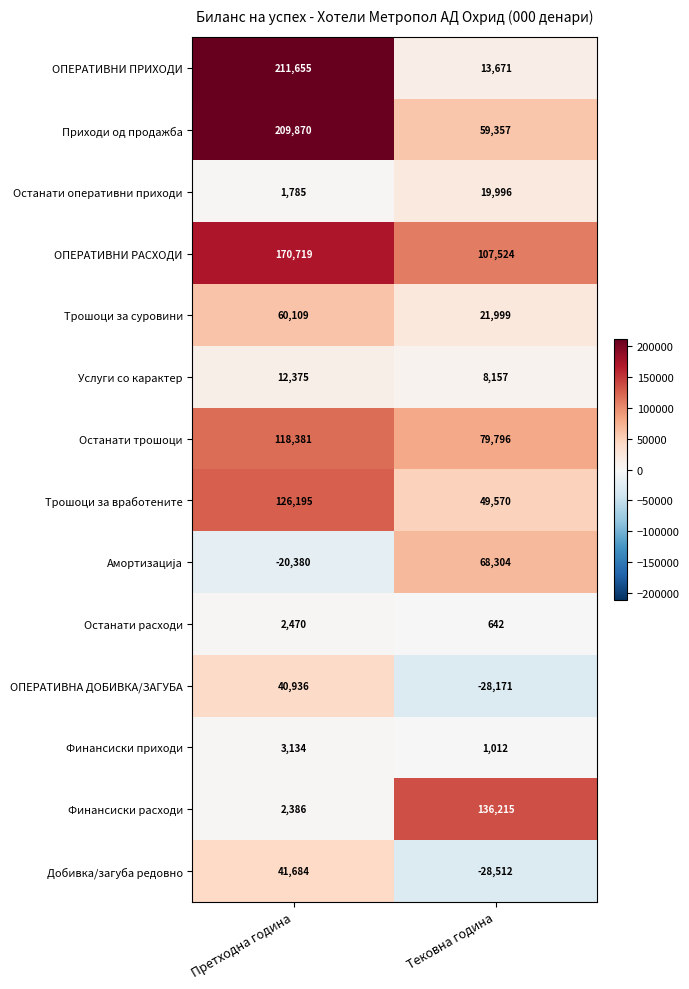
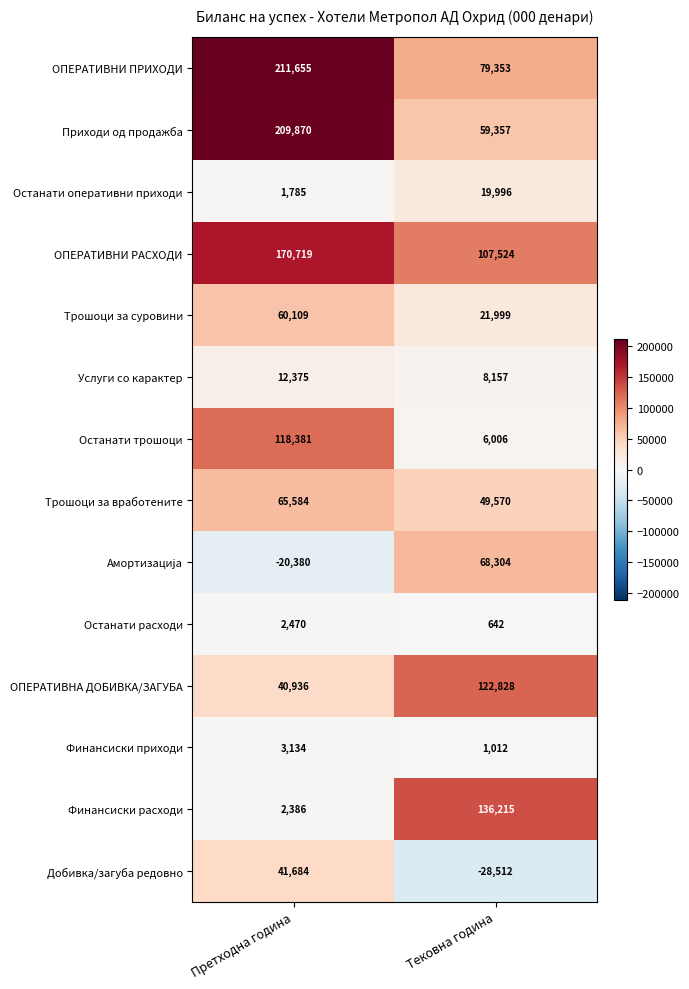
  {
    "ОПЕРАТИВНИ ПРИХОДИ": {
      "Претходна година": "211,655",
-     "Тековна година": "13,671"
+     "Тековна година": "79,353"
    },
    "Приходи од продажба": {
      "Претходна година": "209,870",
      "Тековна година": "59,357"
    },
    "Останати оперативни приходи": {
      "Претходна година": "1,785",
      "Тековна година": "19,996"
    },
    "ОПЕРАТИВНИ РАСХОДИ": {
      "Претходна година": "170,719",
      "Тековна година": "107,524"
    },
    "Трошоци за суровини": {
      "Претходна година": "60,109",
      "Тековна година": "21,999"
    },
    "Услуги со карактер": {
      "Претходна година": "12,375",
      "Тековна година": "8,157"
    },
    "Останати трошоци": {
      "Претходна година": "118,381",
-     "Тековна година": "79,796"
+     "Тековна година": "6,006"
    },
    "Трошоци за вработените": {
-     "Претходна година": "126,195",
+     "Претходна година": "65,584",
      "Тековна година": "49,570"
    },
    "Амортизација": {
      "Претходна година": "-20,380",
      "Тековна година": "68,304"
    },
    "Останати расходи": {
      "Претходна година": "2,470",
      "Тековна година": "642"
    },
    "ОПЕРАТИВНА ДОБИВКА/ЗАГУБА": {
      "Претходна година": "40,936",
-     "Тековна година": "-28,171"
+     "Тековна година": "122,828"
    },
    "Финансиски приходи": {
      "Претходна година": "3,134",
      "Тековна година": "1,012"
    },
    "Финансиски расходи": {
      "Претходна година": "2,386",
      "Тековна година": "136,215"
    },
    "Добивка/загуба редовно": {
      "Претходна година": "41,684",
      "Тековна година": "-28,512"
    }
  }
